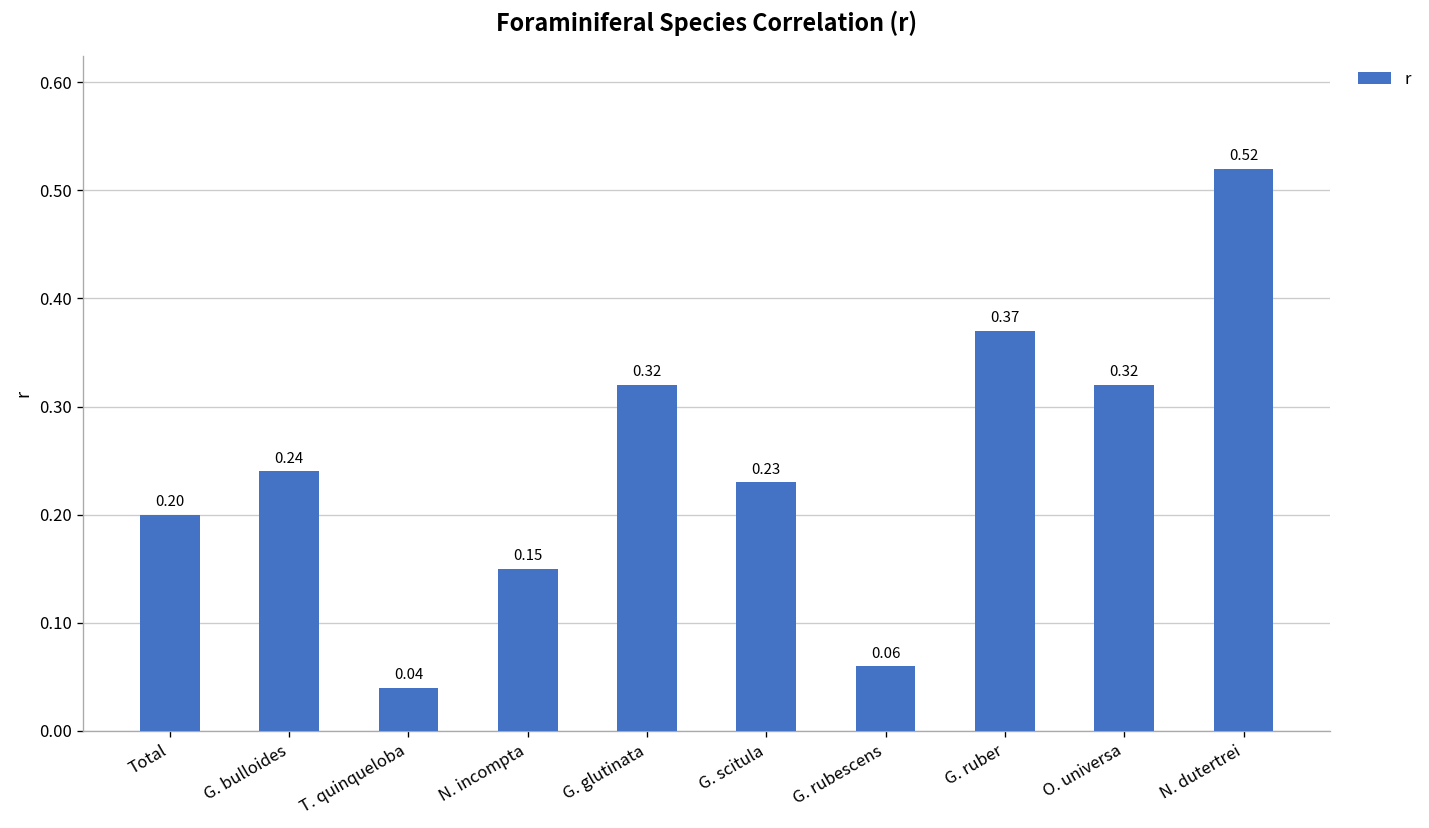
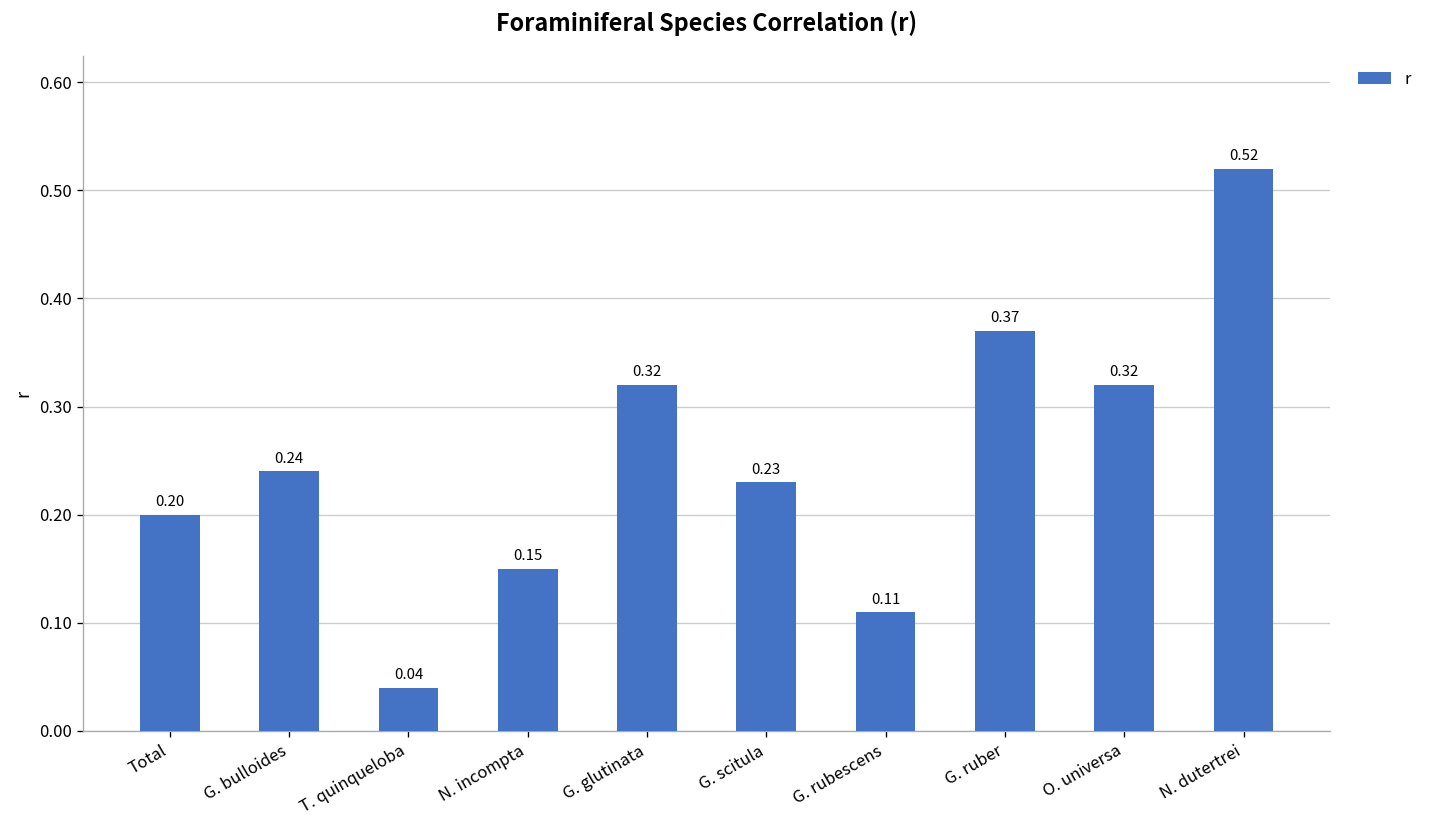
  {
    "Total": 0.20,
    "G. bulloides": 0.24,
    "T. quinqueloba": 0.04,
    "N. incompta": 0.15,
    "G. glutinata": 0.32,
    "G. scitula": 0.23,
-   "G. rubescens": 0.06,
+   "G. rubescens": 0.11,
    "G. ruber": 0.37,
    "O. universa": 0.32,
    "N. dutertrei": 0.52
  }
